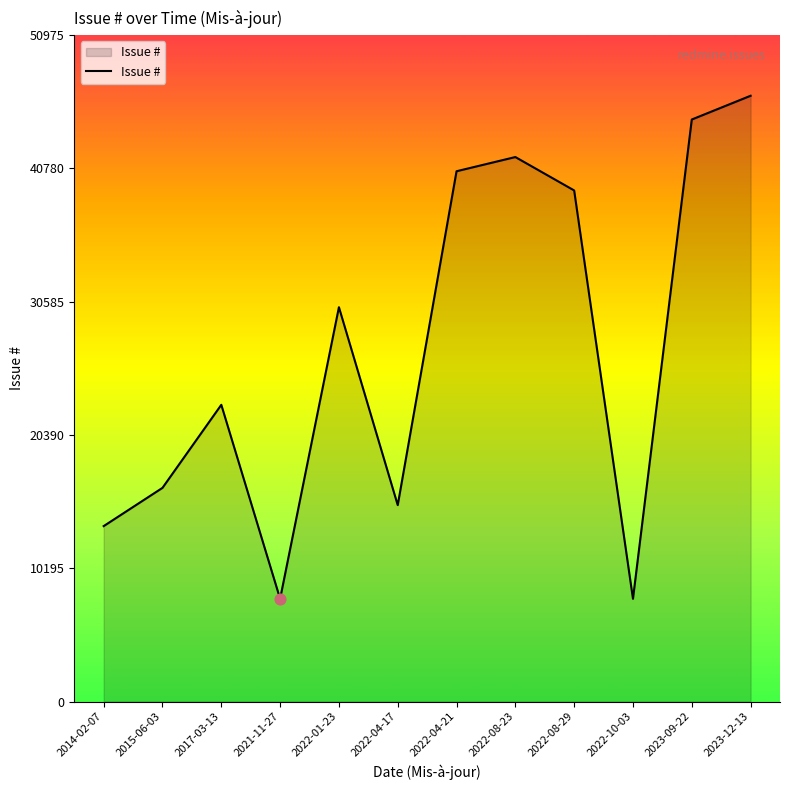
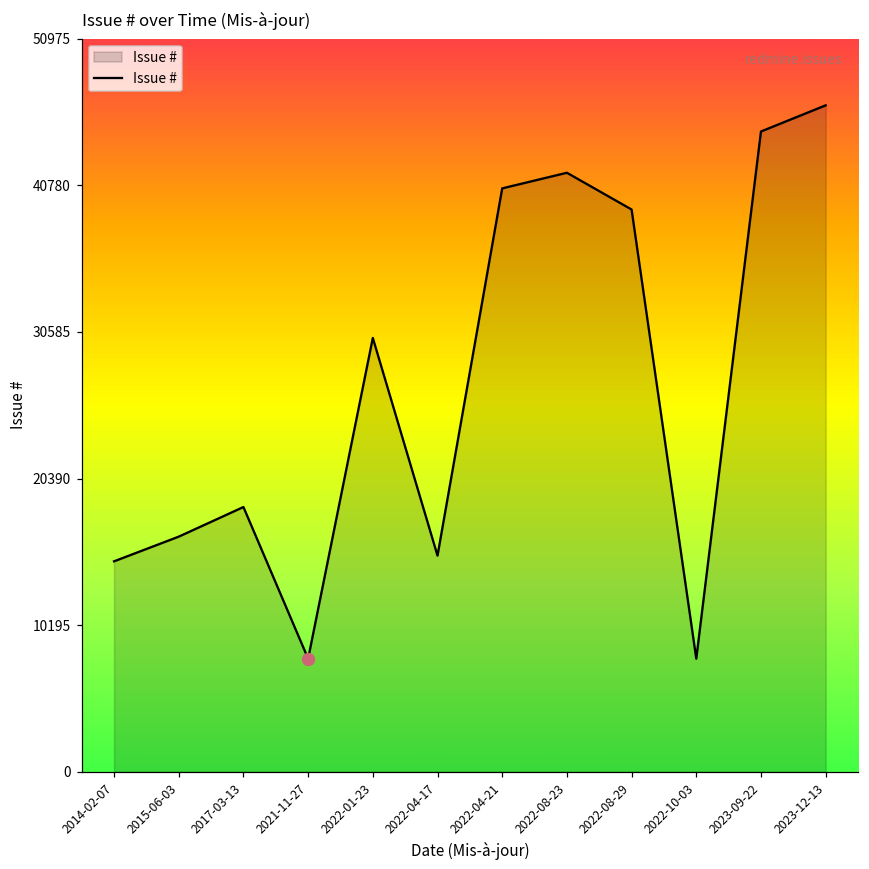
  {
    "Issue #": {
-     "2014-02-07": 13400,
+     "2014-02-07": 14600,
      "2015-06-03": 16300,
-     "2017-03-13": 22700,
+     "2017-03-13": 18400,
      "2022-01-23": 30200,
      "2022-04-17": 15000,
      "2022-04-21": 40600,
      "2022-08-23": 41700,
      "2022-08-29": 39100,
      "2022-10-03": 7900,
      "2023-09-22": 44500,
      "2023-12-13": 46300
    }
  }
